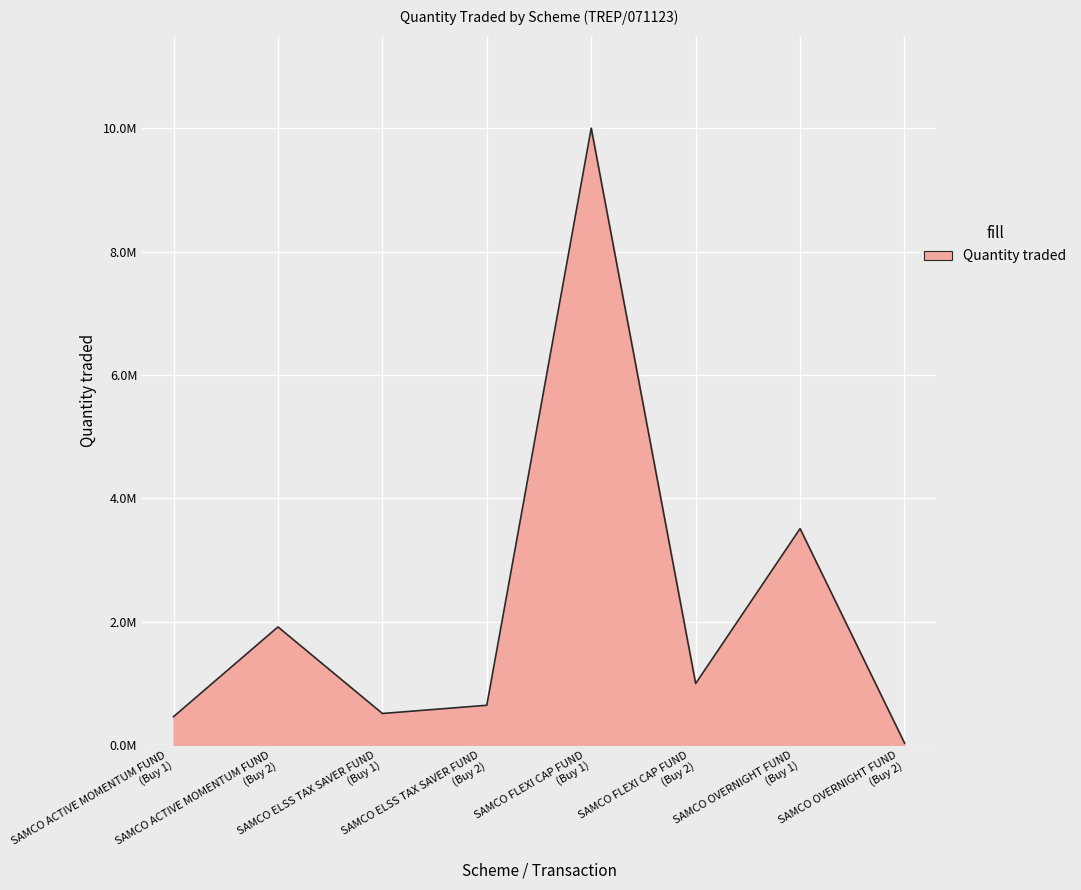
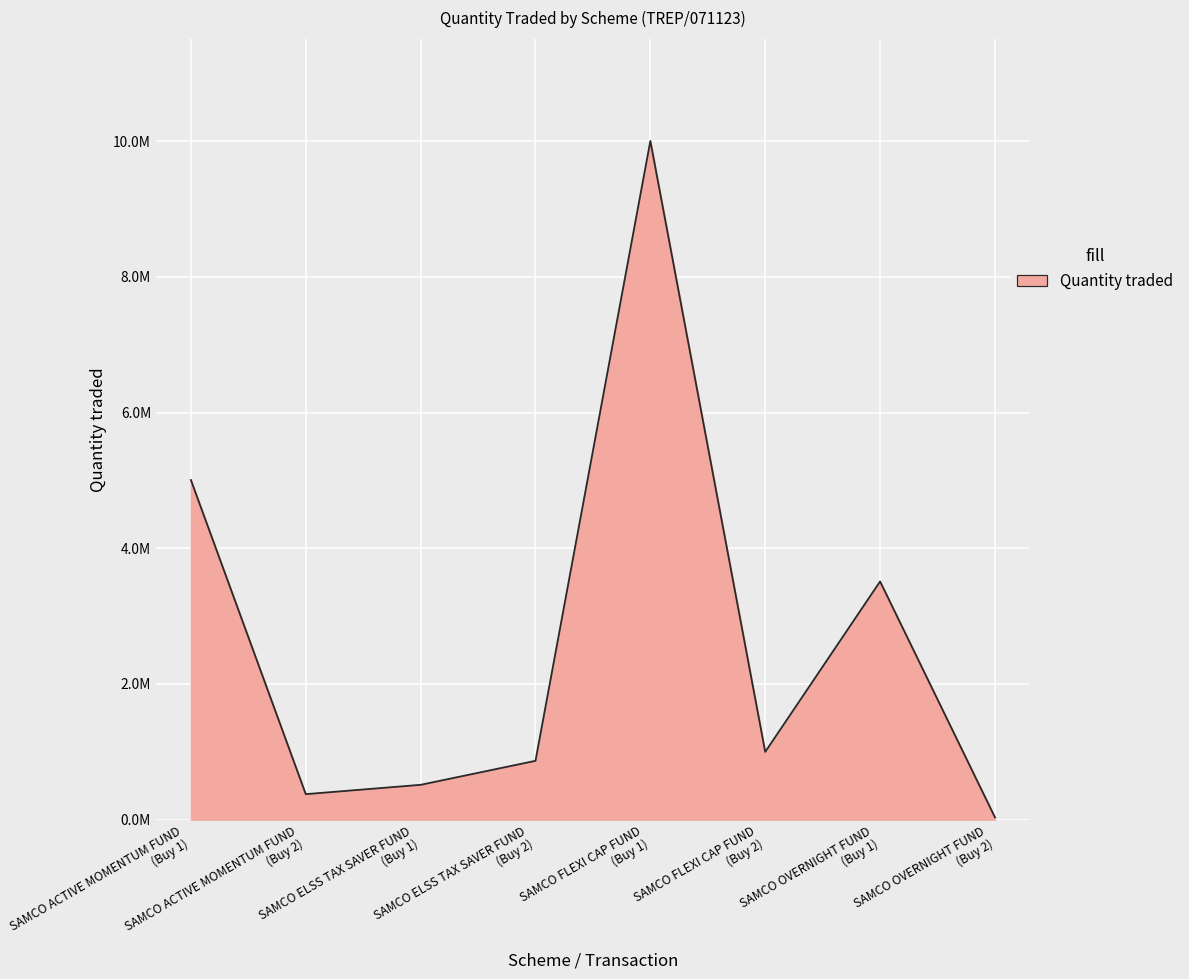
  {
-   "SAMCO ACTIVE MOMENTUM FUND (Buy 1)": 500000,
-   "SAMCO ACTIVE MOMENTUM FUND (Buy 2)": 1900000,
+   "SAMCO ACTIVE MOMENTUM FUND (Buy 1)": 5000000,
+   "SAMCO ACTIVE MOMENTUM FUND (Buy 2)": 400000,
    "SAMCO ELSS TAX SAVER FUND (Buy 1)": 500000,
-   "SAMCO ELSS TAX SAVER FUND (Buy 2)": 600000,
+   "SAMCO ELSS TAX SAVER FUND (Buy 2)": 900000,
    "SAMCO FLEXI CAP FUND (Buy 1)": 10000000,
    "SAMCO FLEXI CAP FUND (Buy 2)": 1000000,
    "SAMCO OVERNIGHT FUND (Buy 1)": 3500000,
    "SAMCO OVERNIGHT FUND (Buy 2)": 0
  }
